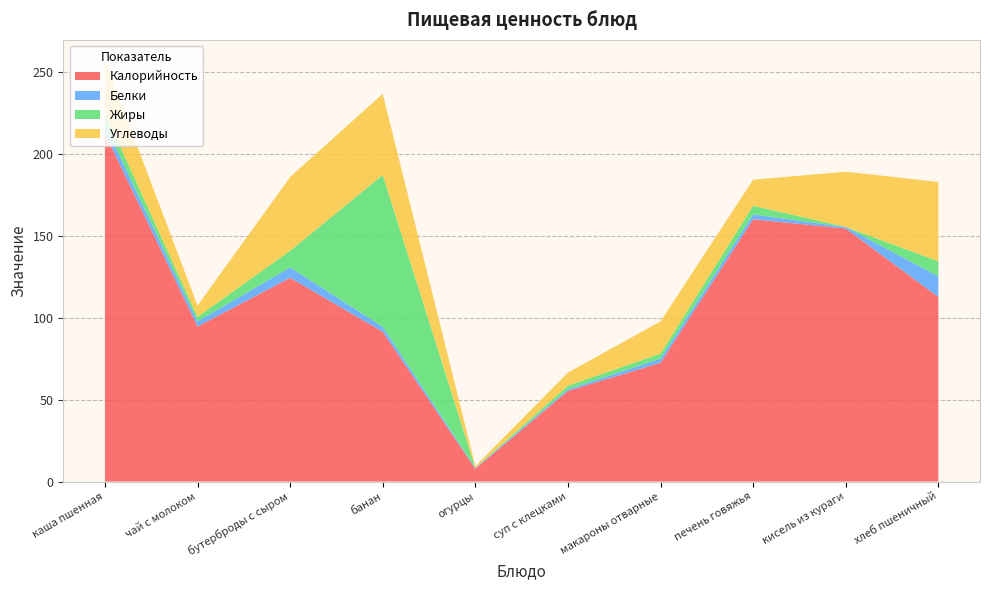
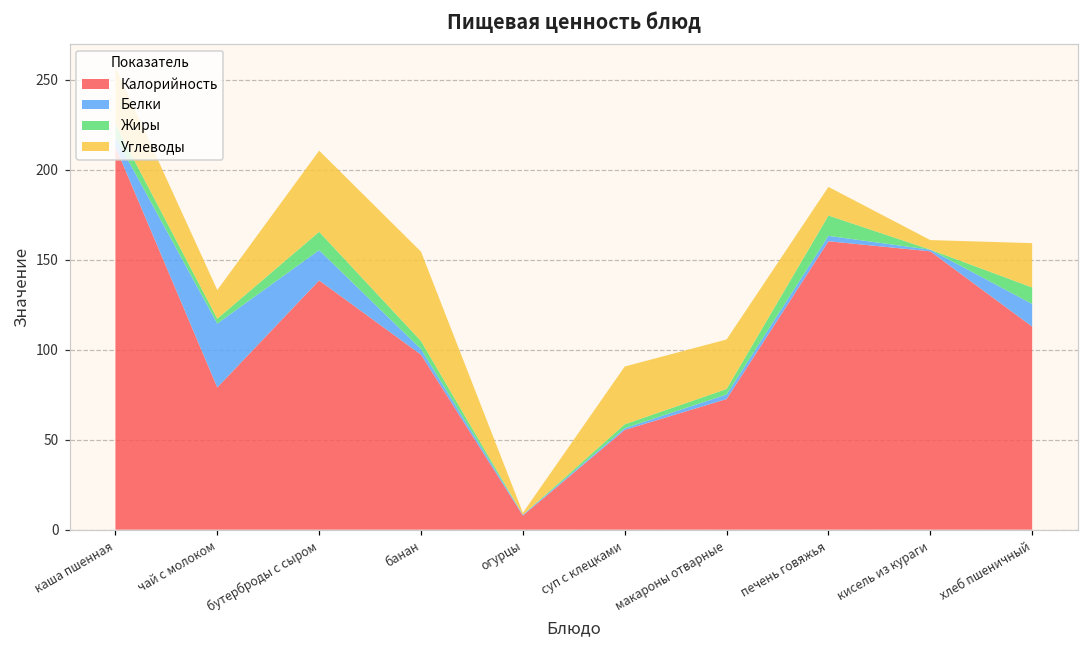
  {
    "Калорийность": {
-     "чай с молоком": 95,
-     "бутерброды с сыром": 124,
-     "банан": 92,
+     "чай с молоком": 79,
+     "бутерброды с сыром": 138,
+     "банан": 97,
      "макароны отварные": 73,
      "печень говяжья": 160,
      "хлеб пшеничный": 113
    },
    "Белки": {
-     "чай с молоком": 3,
-     "бутерброды с сыром": 6,
+     "чай с молоком": 36,
+     "бутерброды с сыром": 17,
      "банан": 3,
      "макароны отварные": 3,
      "печень говяжья": 3,
      "хлеб пшеничный": 13
    },
    "Жиры": {
      "чай с молоком": 3,
      "бутерброды с сыром": 10,
-     "банан": 93,
+     "банан": 5,
      "суп с клецками": 2,
      "макароны отварные": 3,
-     "печень говяжья": 5,
+     "печень говяжья": 11,
      "хлеб пшеничный": 9
    },
    "Углеводы": {
-     "чай с молоком": 7,
+     "чай с молоком": 16,
      "бутерброды с сыром": 45,
      "банан": 50,
-     "суп с клецками": 8,
-     "макароны отварные": 20,
+     "суп с клецками": 32,
+     "макароны отварные": 28,
      "печень говяжья": 16,
-     "кисель из кураги": 34,
-     "хлеб пшеничный": 49
+     "кисель из кураги": 5,
+     "хлеб пшеничный": 25
    }
  }
